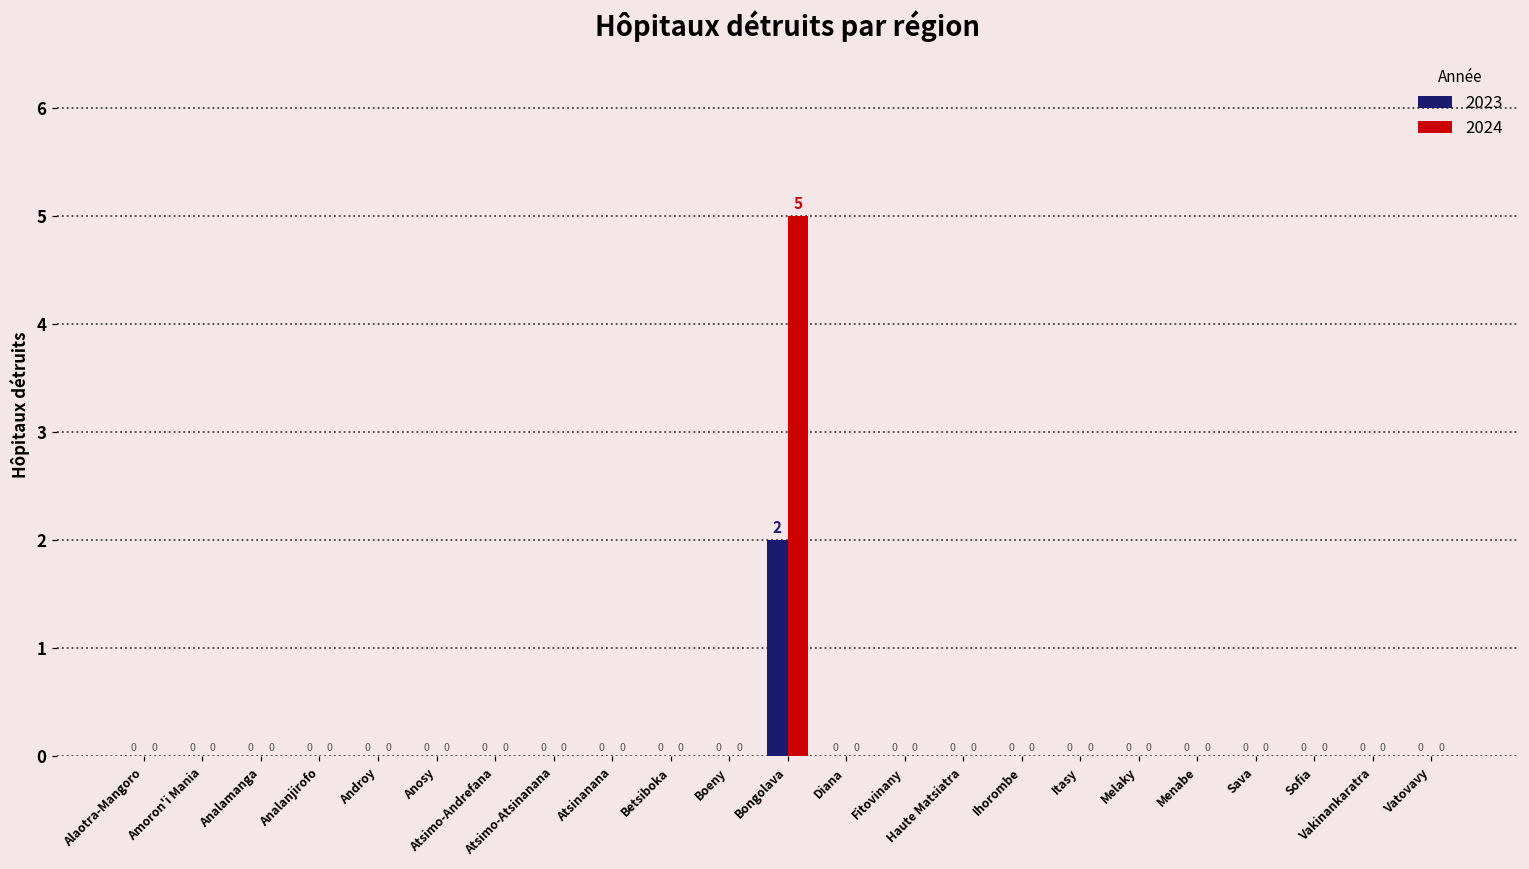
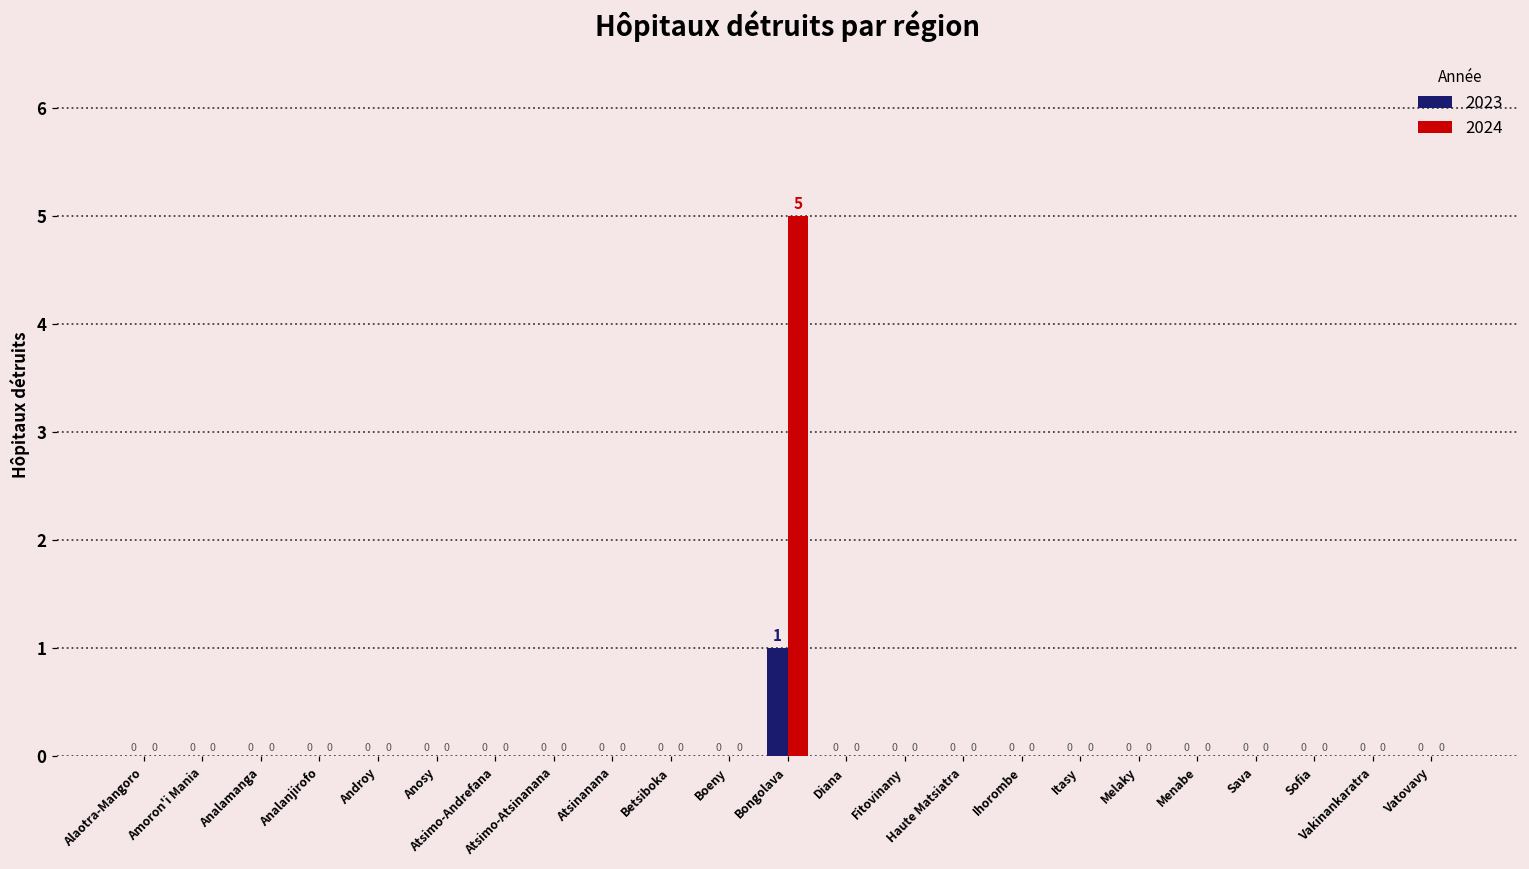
  {
    "2023": {
      "Alaotra-Mangoro": 0,
      "Amoron'i Mania": 0,
      "Analamanga": 0,
      "Analanjirofo": 0,
      "Androy": 0,
      "Anosy": 0,
      "Atsimo-Andrefana": 0,
      "Atsimo-Atsinanana": 0,
      "Atsinanana": 0,
      "Betsiboka": 0,
      "Boeny": 0,
-     "Bongolava": 2,
+     "Bongolava": 1,
      "Diana": 0,
      "Fitovinany": 0,
      "Haute Matsiatra": 0,
      "Ihorombe": 0,
      "Itasy": 0,
      "Melaky": 0,
      "Menabe": 0,
      "Sava": 0,
      "Sofia": 0,
      "Vakinankaratra": 0,
      "Vatovavy": 0
    },
    "2024": {
      "Alaotra-Mangoro": 0,
      "Amoron'i Mania": 0,
      "Analamanga": 0,
      "Analanjirofo": 0,
      "Androy": 0,
      "Anosy": 0,
      "Atsimo-Andrefana": 0,
      "Atsimo-Atsinanana": 0,
      "Atsinanana": 0,
      "Betsiboka": 0,
      "Boeny": 0,
      "Bongolava": 5,
      "Diana": 0,
      "Fitovinany": 0,
      "Haute Matsiatra": 0,
      "Ihorombe": 0,
      "Itasy": 0,
      "Melaky": 0,
      "Menabe": 0,
      "Sava": 0,
      "Sofia": 0,
      "Vakinankaratra": 0,
      "Vatovavy": 0
    }
  }
